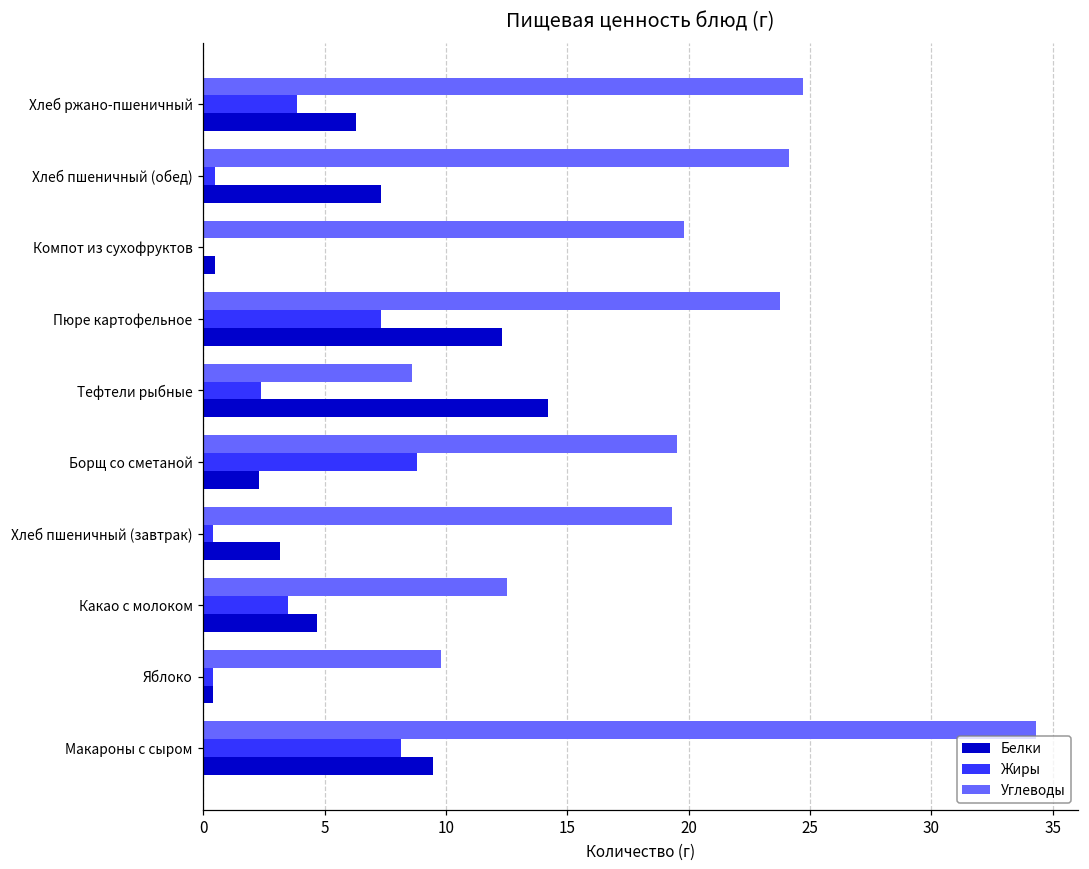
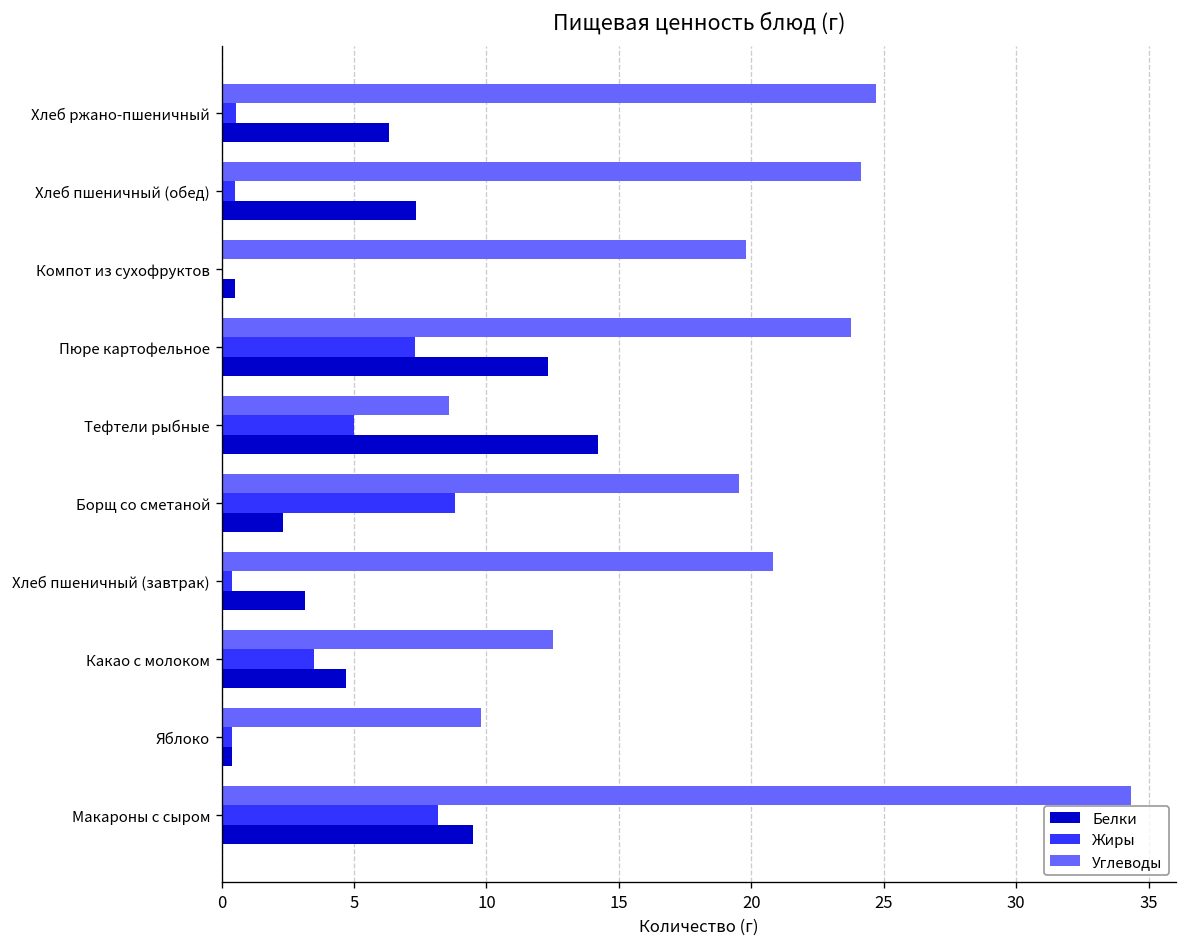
  {
    "Белки": {
      "Хлеб ржано-пшеничный": 6.3,
      "Хлеб пшеничный (обед)": 7.3,
      "Компот из сухофруктов": 0.5,
      "Пюре картофельное": 12.3,
      "Тефтели рыбные": 14.2,
      "Борщ со сметаной": 2.3,
      "Хлеб пшеничный (завтрак)": 3.2,
      "Какао с молоком": 4.7,
      "Яблоко": 0.4,
      "Макароны с сыром": 9.5
    },
    "Жиры": {
-     "Хлеб ржано-пшеничный": 3.9,
+     "Хлеб ржано-пшеничный": 0.6,
      "Хлеб пшеничный (обед)": 0.5,
      "Компот из сухофруктов": 0.0,
      "Пюре картофельное": 7.3,
-     "Тефтели рыбные": 2.4,
+     "Тефтели рыбные": 5.0,
      "Борщ со сметаной": 8.8,
      "Хлеб пшеничный (завтрак)": 0.4,
      "Какао с молоком": 3.5,
      "Яблоко": 0.4,
      "Макароны с сыром": 8.2
    },
    "Углеводы": {
      "Хлеб ржано-пшеничный": 24.7,
      "Хлеб пшеничный (обед)": 24.2,
      "Компот из сухофруктов": 19.8,
      "Пюре картофельное": 23.8,
      "Тефтели рыбные": 8.6,
      "Борщ со сметаной": 19.5,
-     "Хлеб пшеничный (завтрак)": 19.3,
+     "Хлеб пшеничный (завтрак)": 20.8,
      "Какао с молоком": 12.5,
      "Яблоко": 9.8,
      "Макароны с сыром": 34.3
    }
  }
